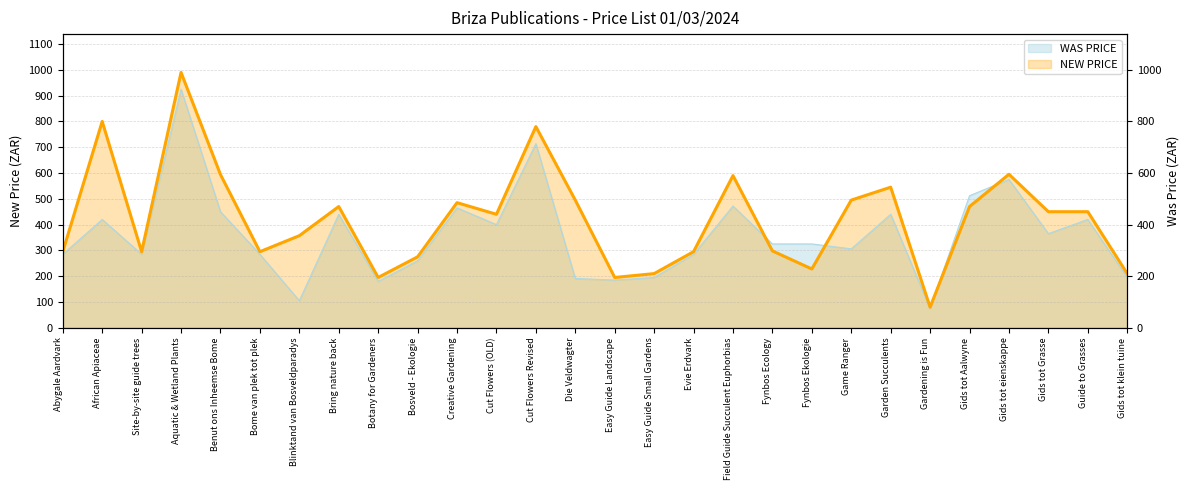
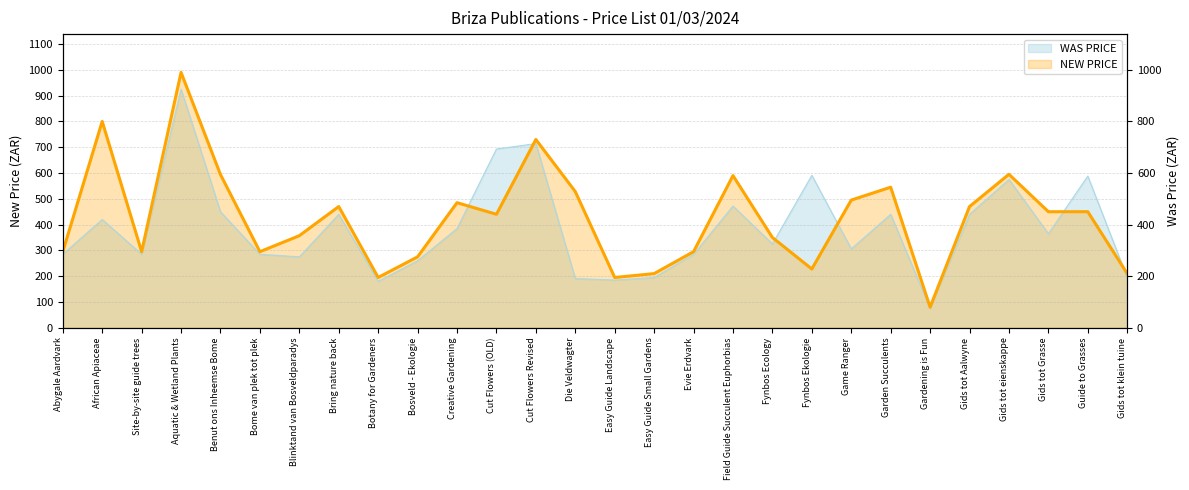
  {
    "WAS PRICE": {
      "Abygale Aardvark": 290,
      "African Apiaceae": 420,
      "Site-by-site guide trees": 290,
      "Aquatic & Wetland Plants": 930,
      "Benut ons Inheemse Bome": 450,
      "Bome van plek tot plek": 290,
-     "Blinktand van Bosveldparadys": 110,
+     "Blinktand van Bosveldparadys": 280,
      "Bring nature back": 440,
      "Botany for Gardeners": 180,
      "Bosveld - Ekologie": 260,
-     "Creative Gardening": 470,
-     "Cut Flowers (OLD)": 400,
+     "Creative Gardening": 390,
+     "Cut Flowers (OLD)": 690,
      "Cut Flowers Revised": 710,
      "Die Veldwagter": 190,
      "Easy Guide Landscape": 190,
      "Easy Guide Small Gardens": 200,
      "Evie Erdvark": 290,
      "Field Guide Succulent Euphorbias": 470,
      "Fynbos Ecology": 330,
-     "Fynbos Ekologie": 330,
+     "Fynbos Ekologie": 590,
      "Game Ranger": 310,
      "Garden Succulents": 440,
-     "Gids tot Aalwyne": 510,
+     "Gids tot Aalwyne": 440,
      "Gids tot eienskappe": 580,
      "Gids tot Grasse": 370,
-     "Guide to Grasses": 420,
+     "Guide to Grasses": 590,
      "Gids tot klein tuine": 200
    },
    "NEW PRICE": {
      "Abygale Aardvark": 300,
      "African Apiaceae": 800,
      "Site-by-site guide trees": 300,
      "Aquatic & Wetland Plants": 990,
      "Benut ons Inheemse Bome": 590,
      "Bome van plek tot plek": 300,
      "Blinktand van Bosveldparadys": 360,
      "Bring nature back": 470,
      "Botany for Gardeners": 200,
      "Bosveld - Ekologie": 280,
      "Creative Gardening": 490,
      "Cut Flowers (OLD)": 440,
-     "Cut Flowers Revised": 780,
-     "Die Veldwagter": 500,
+     "Cut Flowers Revised": 730,
+     "Die Veldwagter": 530,
      "Easy Guide Landscape": 200,
      "Easy Guide Small Gardens": 210,
      "Evie Erdvark": 300,
      "Field Guide Succulent Euphorbias": 590,
-     "Fynbos Ecology": 300,
+     "Fynbos Ecology": 350,
      "Fynbos Ekologie": 230,
      "Game Ranger": 500,
      "Garden Succulents": 550,
      "Gids tot Aalwyne": 470,
      "Gids tot eienskappe": 600,
      "Gids tot Grasse": 450,
      "Guide to Grasses": 450,
      "Gids tot klein tuine": 210
    }
  }
